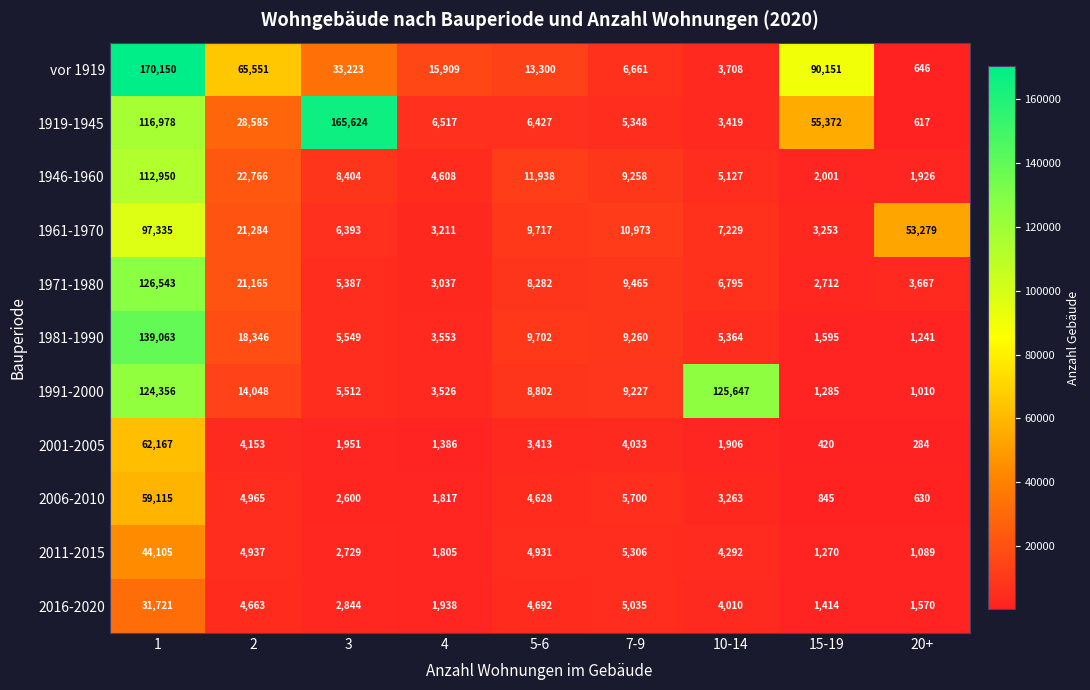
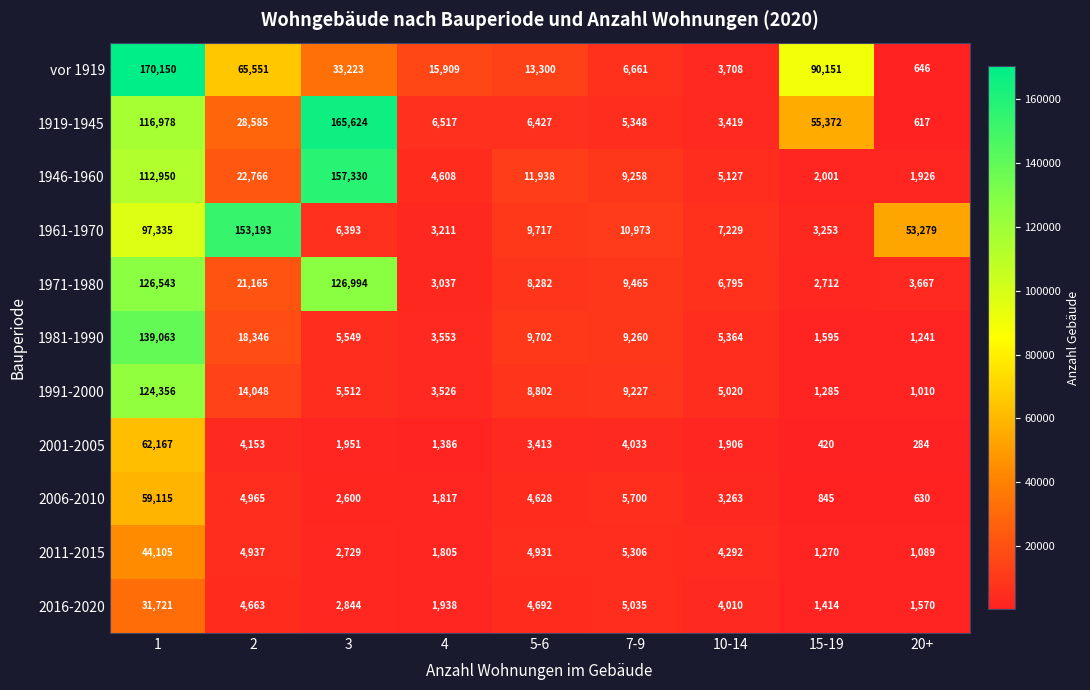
  {
    "vor 1919": {
      "1": "170,150",
      "2": "65,551",
      "3": "33,223",
      "4": "15,909",
      "5-6": "13,300",
      "7-9": "6,661",
      "10-14": "3,708",
      "15-19": "90,151",
      "20+": "646"
    },
    "1919-1945": {
      "1": "116,978",
      "2": "28,585",
      "3": "165,624",
      "4": "6,517",
      "5-6": "6,427",
      "7-9": "5,348",
      "10-14": "3,419",
      "15-19": "55,372",
      "20+": "617"
    },
    "1946-1960": {
      "1": "112,950",
      "2": "22,766",
-     "3": "8,404",
+     "3": "157,330",
      "4": "4,608",
      "5-6": "11,938",
      "7-9": "9,258",
      "10-14": "5,127",
      "15-19": "2,001",
      "20+": "1,926"
    },
    "1961-1970": {
      "1": "97,335",
-     "2": "21,284",
+     "2": "153,193",
      "3": "6,393",
      "4": "3,211",
      "5-6": "9,717",
      "7-9": "10,973",
      "10-14": "7,229",
      "15-19": "3,253",
      "20+": "53,279"
    },
    "1971-1980": {
      "1": "126,543",
      "2": "21,165",
-     "3": "5,387",
+     "3": "126,994",
      "4": "3,037",
      "5-6": "8,282",
      "7-9": "9,465",
      "10-14": "6,795",
      "15-19": "2,712",
      "20+": "3,667"
    },
    "1981-1990": {
      "1": "139,063",
      "2": "18,346",
      "3": "5,549",
      "4": "3,553",
      "5-6": "9,702",
      "7-9": "9,260",
      "10-14": "5,364",
      "15-19": "1,595",
      "20+": "1,241"
    },
    "1991-2000": {
      "1": "124,356",
      "2": "14,048",
      "3": "5,512",
      "4": "3,526",
      "5-6": "8,802",
      "7-9": "9,227",
-     "10-14": "125,647",
+     "10-14": "5,020",
      "15-19": "1,285",
      "20+": "1,010"
    },
    "2001-2005": {
      "1": "62,167",
      "2": "4,153",
      "3": "1,951",
      "4": "1,386",
      "5-6": "3,413",
      "7-9": "4,033",
      "10-14": "1,906",
      "15-19": "420",
      "20+": "284"
    },
    "2006-2010": {
      "1": "59,115",
      "2": "4,965",
      "3": "2,600",
      "4": "1,817",
      "5-6": "4,628",
      "7-9": "5,700",
      "10-14": "3,263",
      "15-19": "845",
      "20+": "630"
    },
    "2011-2015": {
      "1": "44,105",
      "2": "4,937",
      "3": "2,729",
      "4": "1,805",
      "5-6": "4,931",
      "7-9": "5,306",
      "10-14": "4,292",
      "15-19": "1,270",
      "20+": "1,089"
    },
    "2016-2020": {
      "1": "31,721",
      "2": "4,663",
      "3": "2,844",
      "4": "1,938",
      "5-6": "4,692",
      "7-9": "5,035",
      "10-14": "4,010",
      "15-19": "1,414",
      "20+": "1,570"
    }
  }
